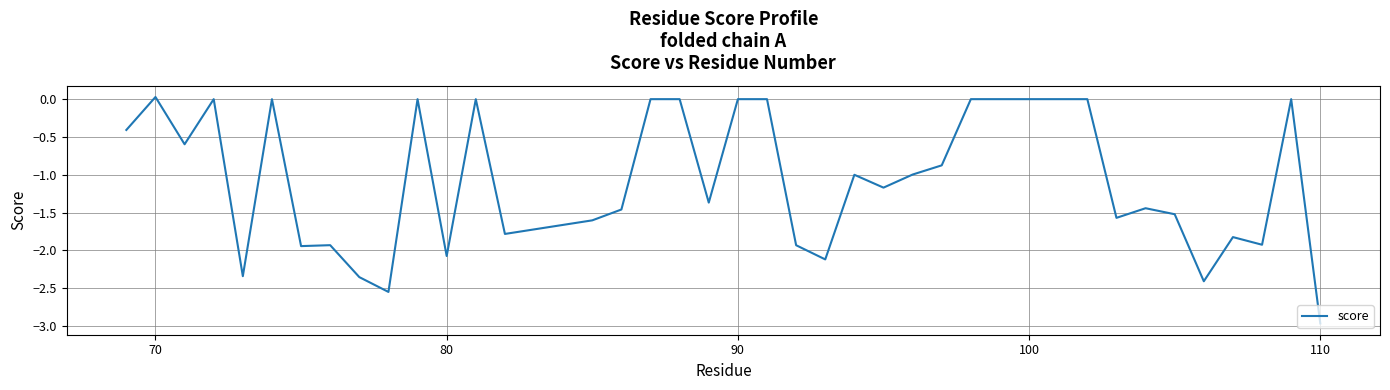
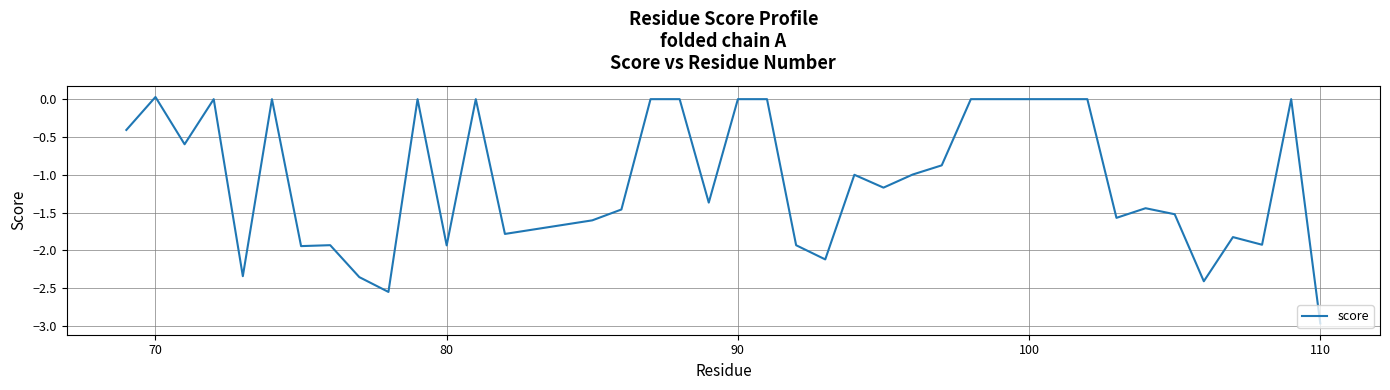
  {
    "70": 0.0,
-   "80": -2.1,
+   "80": -1.9,
    "90": 0.0,
    "100": 0.0
  }
